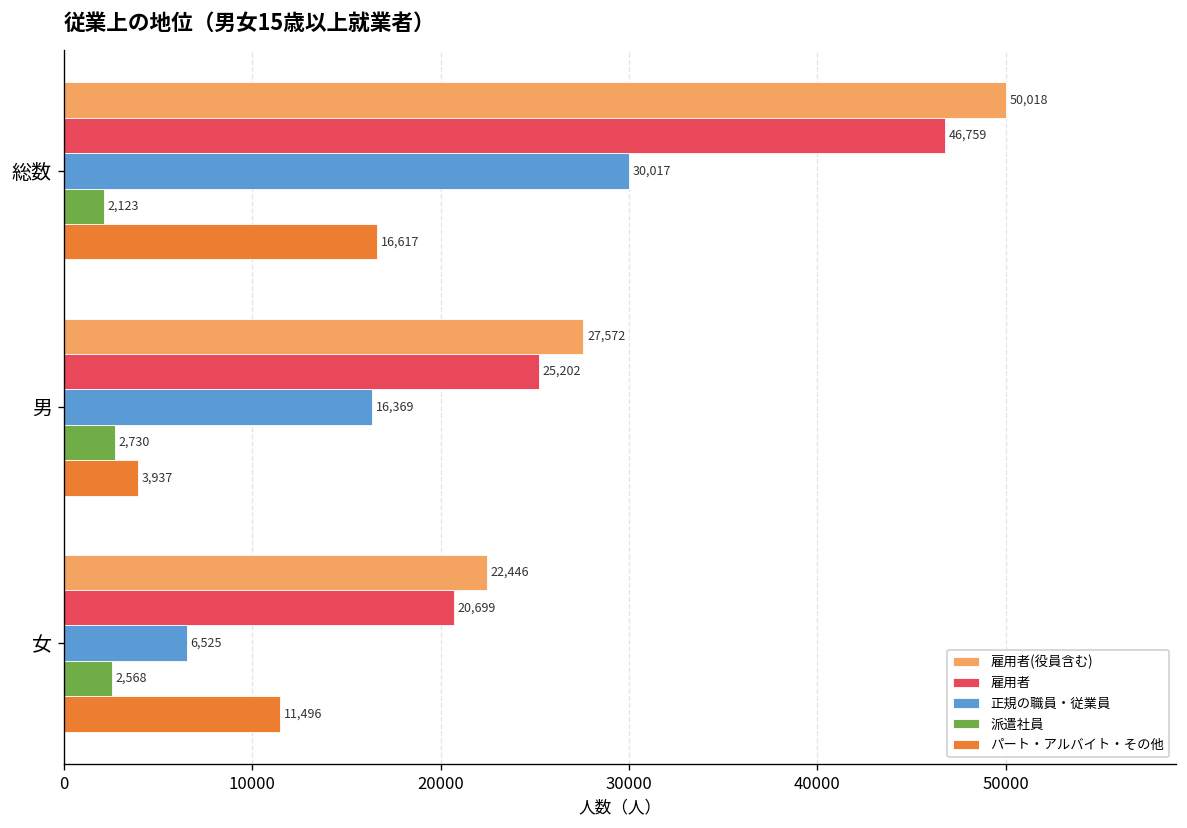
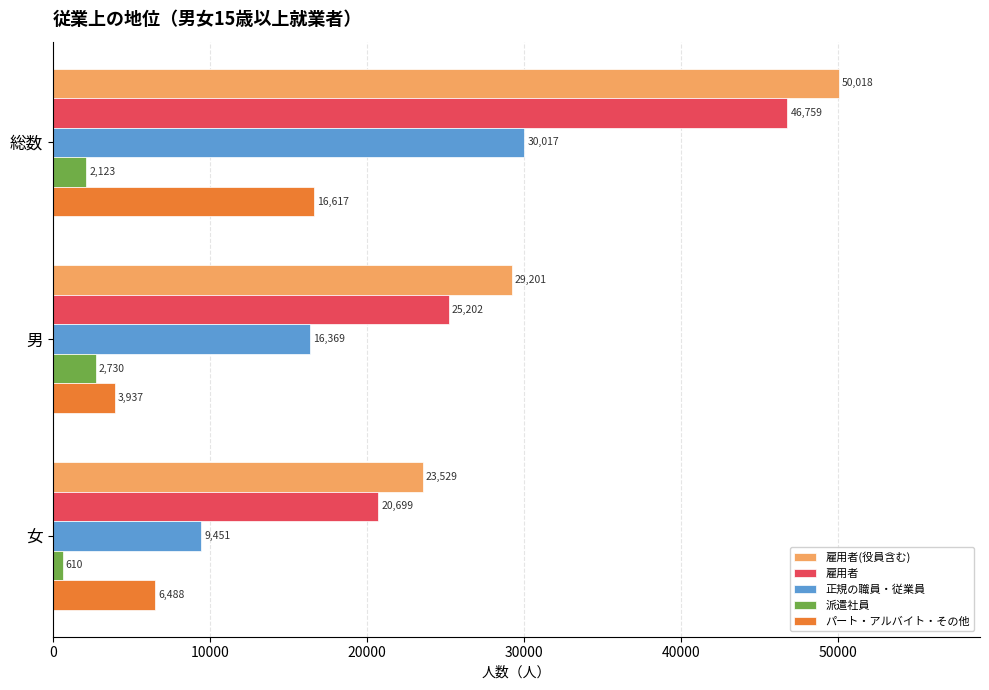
  {
    "雇用者(役員含む)": {
      "総数": "50,018",
-     "男": "27,572",
-     "女": "22,446"
+     "男": "29,201",
+     "女": "23,529"
    },
    "雇用者": {
      "総数": "46,759",
      "男": "25,202",
      "女": "20,699"
    },
    "正規の職員・従業員": {
      "総数": "30,017",
      "男": "16,369",
-     "女": "6,525"
+     "女": "9,451"
    },
    "派遣社員": {
      "総数": "2,123",
      "男": "2,730",
-     "女": "2,568"
+     "女": "610"
    },
    "パート・アルバイト・その他": {
      "総数": "16,617",
      "男": "3,937",
-     "女": "11,496"
+     "女": "6,488"
    }
  }
